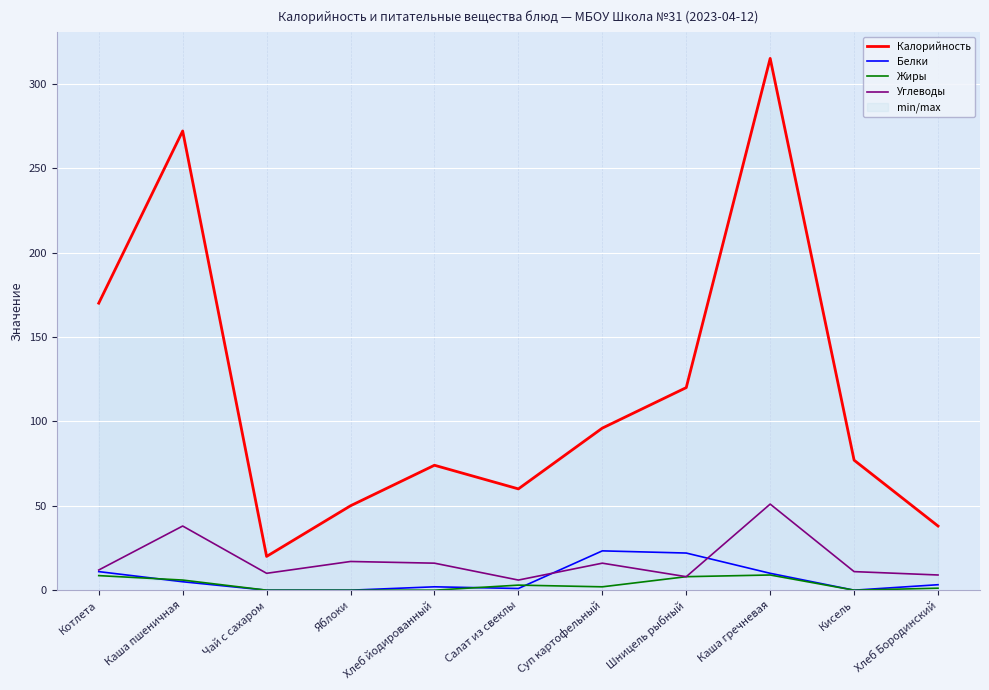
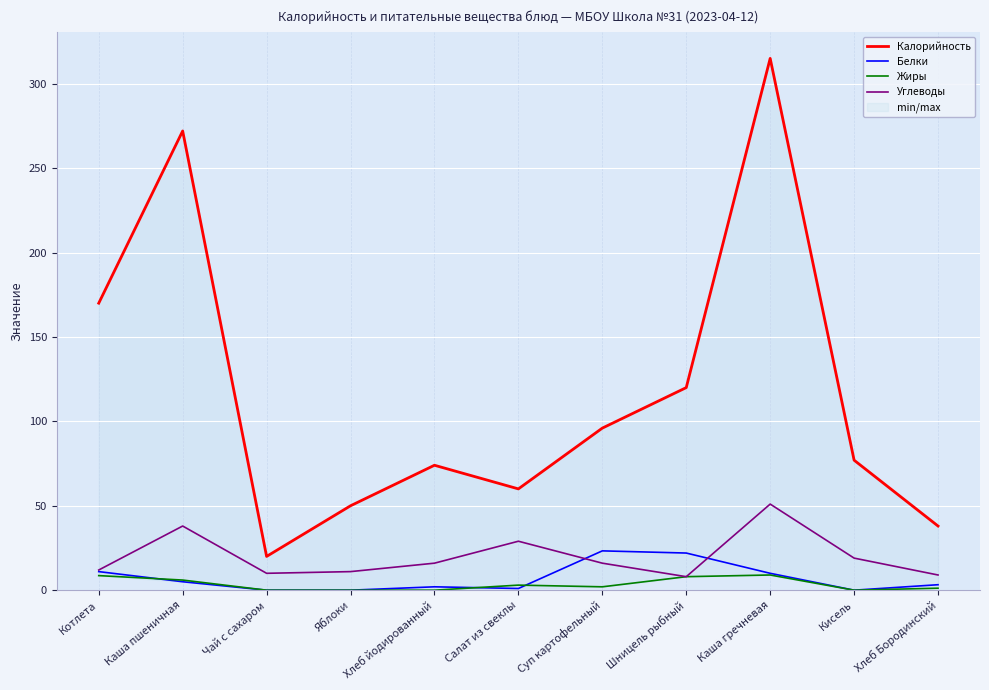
  {
    "min/max": {
      "Котлета": 170,
      "Каша пшеничная": 272,
      "Чай с сахаром": 20,
      "Яблоки": 50,
      "Хлеб йодированный": 74,
      "Салат из свеклы": 60,
      "Суп картофельный": 96,
      "Шницель рыбный": 120,
      "Каша гречневая": 315,
      "Кисель": 77,
      "Хлеб Бородинский": 38
    },
    "Белки": {
      "Хлеб йодированный": 2,
      "Салат из свеклы": 1,
      "Суп картофельный": 23,
      "Шницель рыбный": 22,
      "Хлеб Бородинский": 3
    },
    "Жиры": {
      "Котлета": 9,
      "Хлеб йодированный": 0,
      "Салат из свеклы": 3,
      "Суп картофельный": 2,
      "Хлеб Бородинский": 1
    },
    "Углеводы": {
      "Каша пшеничная": 38,
      "Чай с сахаром": 10,
-     "Яблоки": 17,
+     "Яблоки": 11,
      "Хлеб йодированный": 16,
-     "Салат из свеклы": 6,
+     "Салат из свеклы": 29,
      "Суп картофельный": 16,
      "Каша гречневая": 51,
-     "Кисель": 11,
+     "Кисель": 19,
      "Хлеб Бородинский": 9
    }
  }
